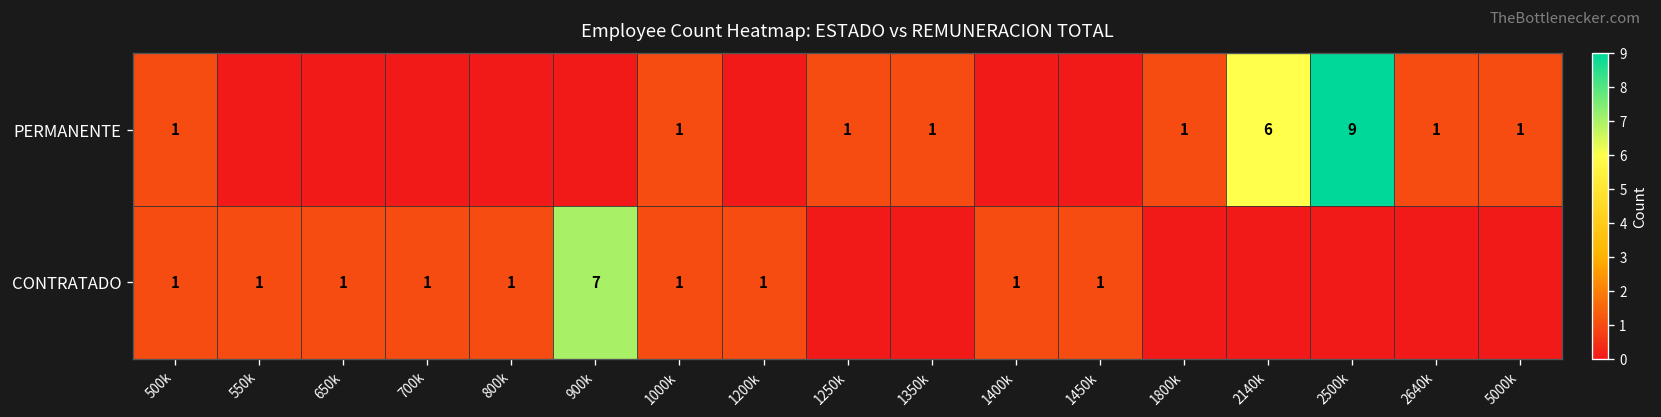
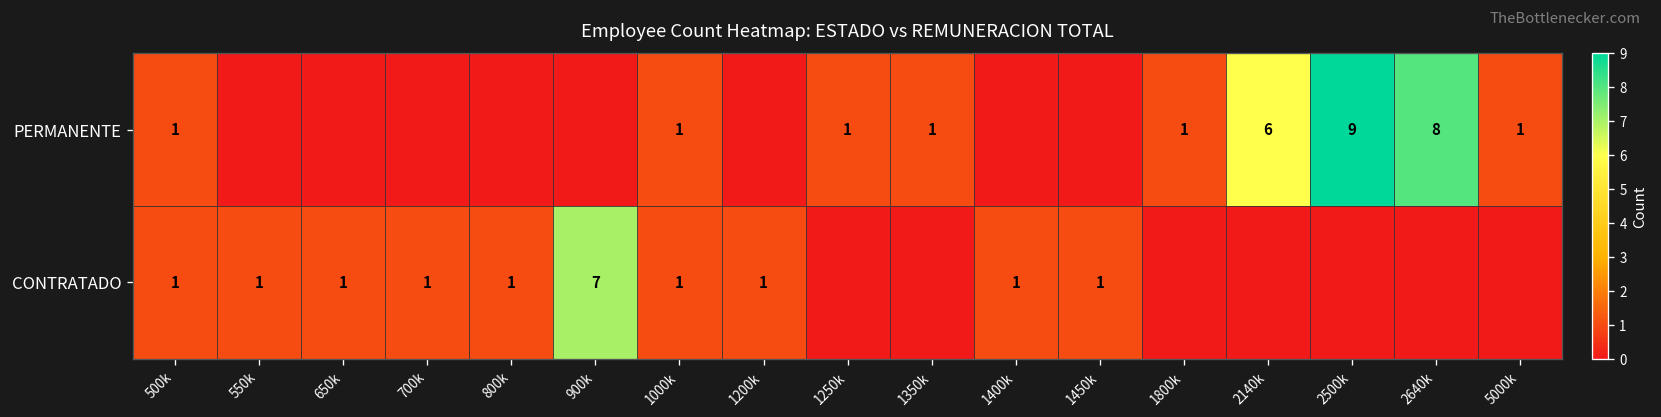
  {
    "PERMANENTE": {
      "500k": 1,
      "1000k": 1,
      "1250k": 1,
      "1350k": 1,
      "1800k": 1,
      "2140k": 6,
      "2500k": 9,
-     "2640k": 1,
+     "2640k": 8,
      "5000k": 1
    },
    "CONTRATADO": {
      "500k": 1,
      "550k": 1,
      "650k": 1,
      "700k": 1,
      "800k": 1,
      "900k": 7,
      "1000k": 1,
      "1200k": 1,
      "1400k": 1,
      "1450k": 1
    }
  }
